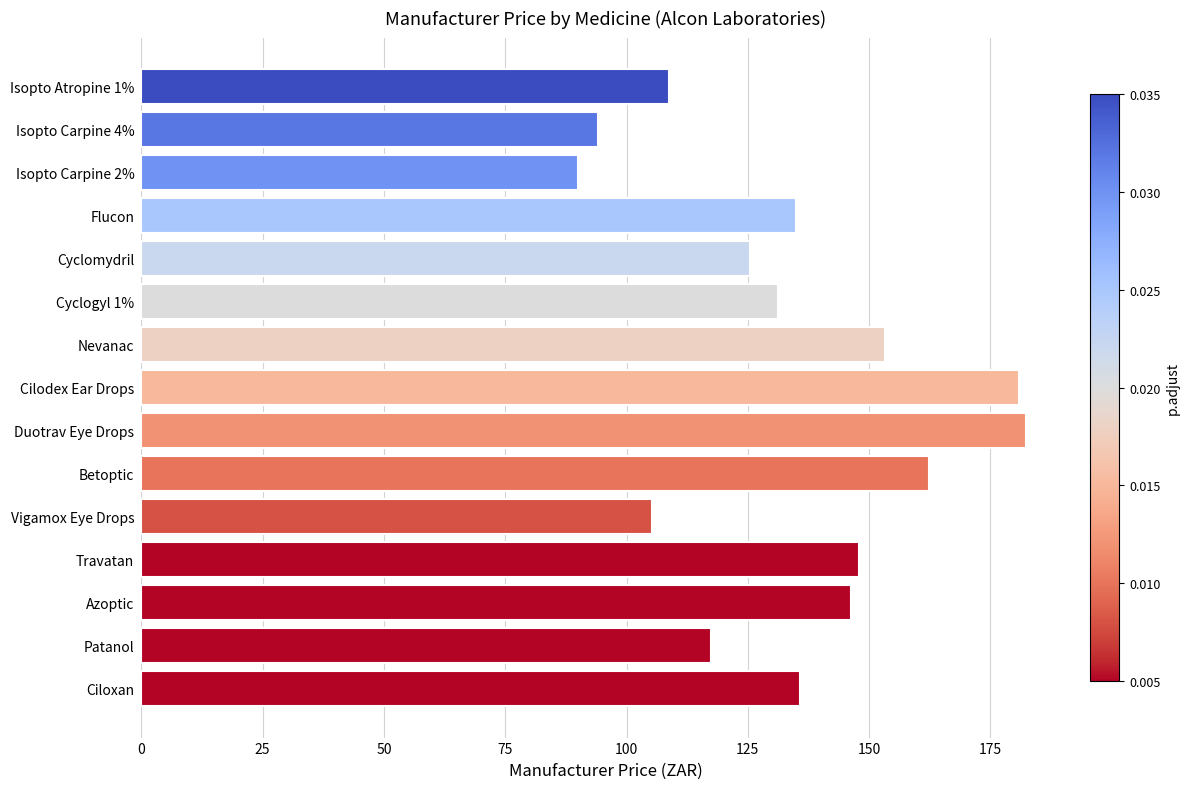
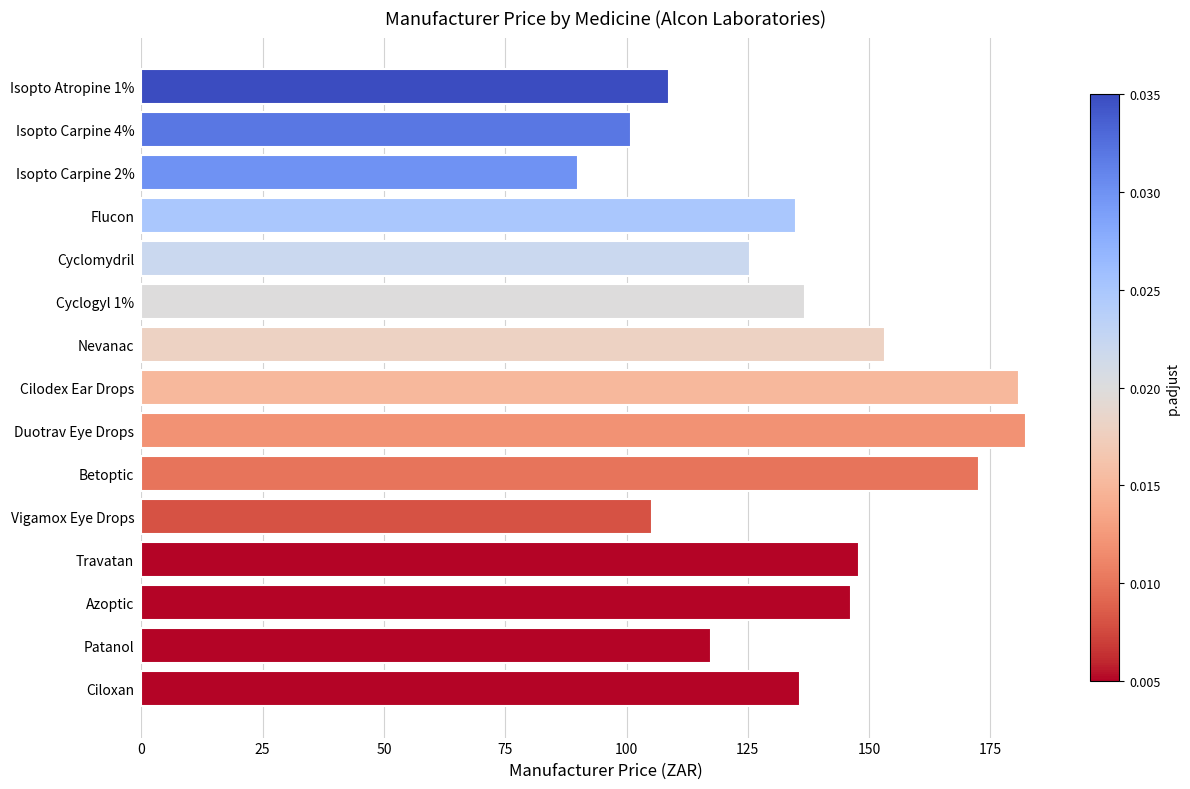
  {
    "Isopto Atropine 1%": 109,
-   "Isopto Carpine 4%": 94,
+   "Isopto Carpine 4%": 101,
    "Isopto Carpine 2%": 90,
    "Flucon": 135,
    "Cyclomydril": 125,
-   "Cyclogyl 1%": 131,
+   "Cyclogyl 1%": 137,
    "Nevanac": 153,
    "Cilodex Ear Drops": 181,
    "Duotrav Eye Drops": 182,
-   "Betoptic": 162,
+   "Betoptic": 173,
    "Vigamox Eye Drops": 105,
    "Travatan": 148,
    "Azoptic": 146,
    "Patanol": 117,
    "Ciloxan": 136
  }
